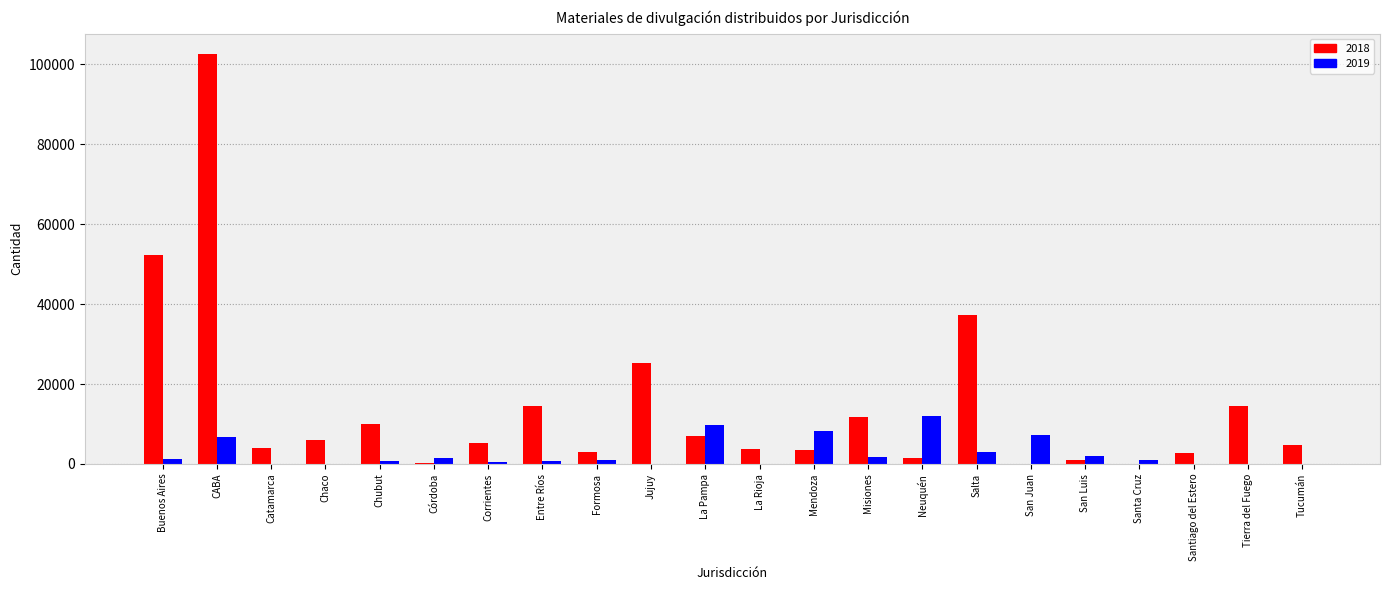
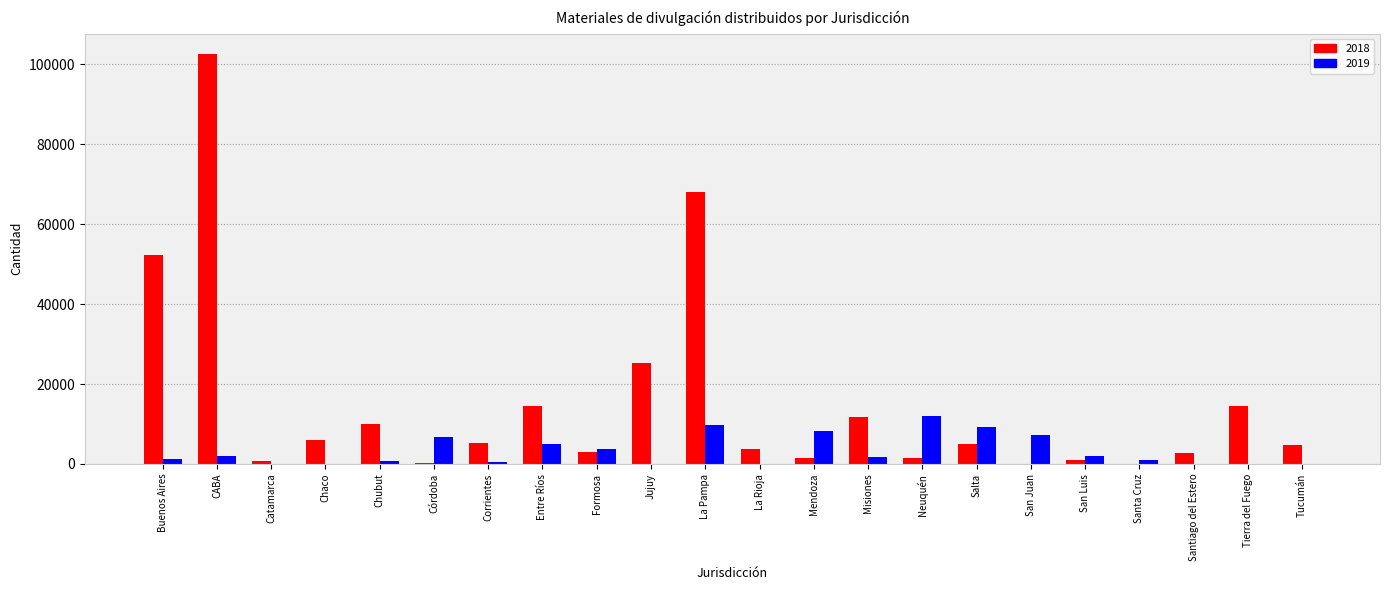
  {
    "2018": {
      "Buenos Aires": 52000,
      "CABA": 103000,
-     "Catamarca": 4000,
+     "Catamarca": 1000,
      "Chaco": 6000,
      "Chubut": 10000,
      "Corrientes": 5000,
      "Entre Ríos": 14000,
      "Formosa": 3000,
      "Jujuy": 25000,
-     "La Pampa": 7000,
+     "La Pampa": 68000,
      "La Rioja": 4000,
-     "Mendoza": 4000,
+     "Mendoza": 1000,
      "Misiones": 12000,
      "Neuquén": 2000,
-     "Salta": 37000,
+     "Salta": 5000,
      "San Juan": 0,
      "San Luis": 1000,
      "Santa Cruz": 0,
      "Santiago del Estero": 3000,
      "Tierra del Fuego": 15000,
      "Tucumán": 5000
    },
    "2019": {
      "Buenos Aires": 1000,
-     "CABA": 7000,
+     "CABA": 2000,
      "Catamarca": 0,
      "Chaco": 0,
      "Chubut": 1000,
-     "Córdoba": 2000,
-     "Entre Ríos": 1000,
-     "Formosa": 1000,
+     "Córdoba": 7000,
+     "Entre Ríos": 5000,
+     "Formosa": 4000,
      "Jujuy": 0,
      "La Pampa": 10000,
      "La Rioja": 0,
      "Mendoza": 8000,
      "Misiones": 2000,
      "Neuquén": 12000,
-     "Salta": 3000,
+     "Salta": 9000,
      "San Juan": 7000,
      "San Luis": 2000,
      "Santa Cruz": 1000,
      "Santiago del Estero": 0,
      "Tierra del Fuego": 0,
      "Tucumán": 0
    }
  }
